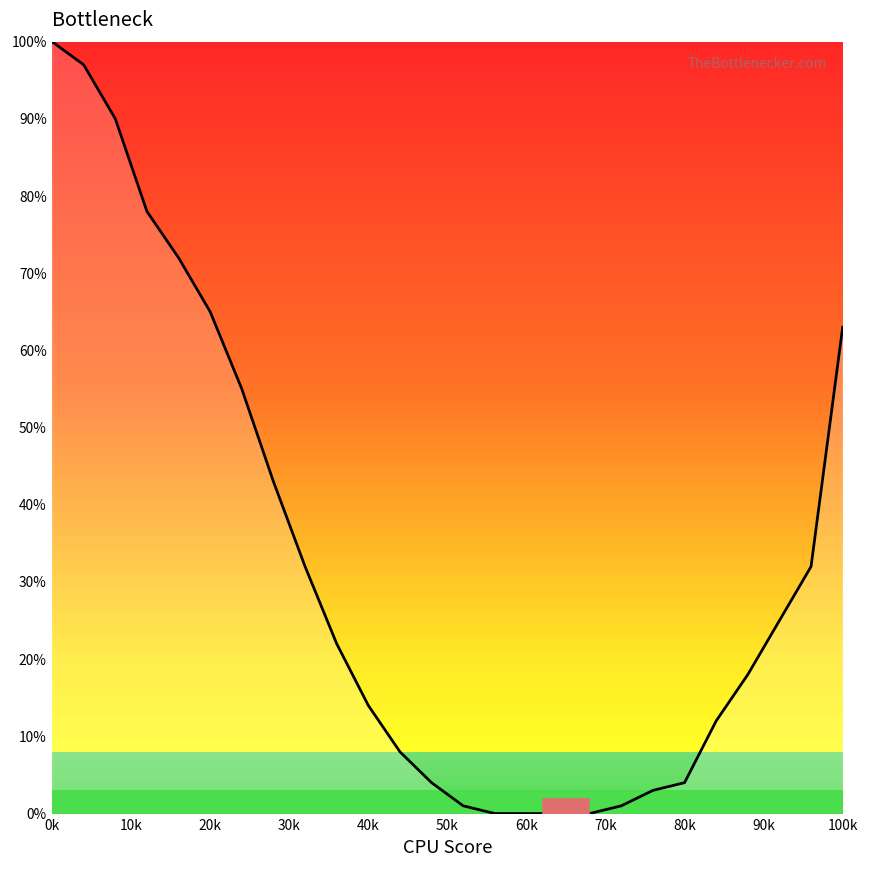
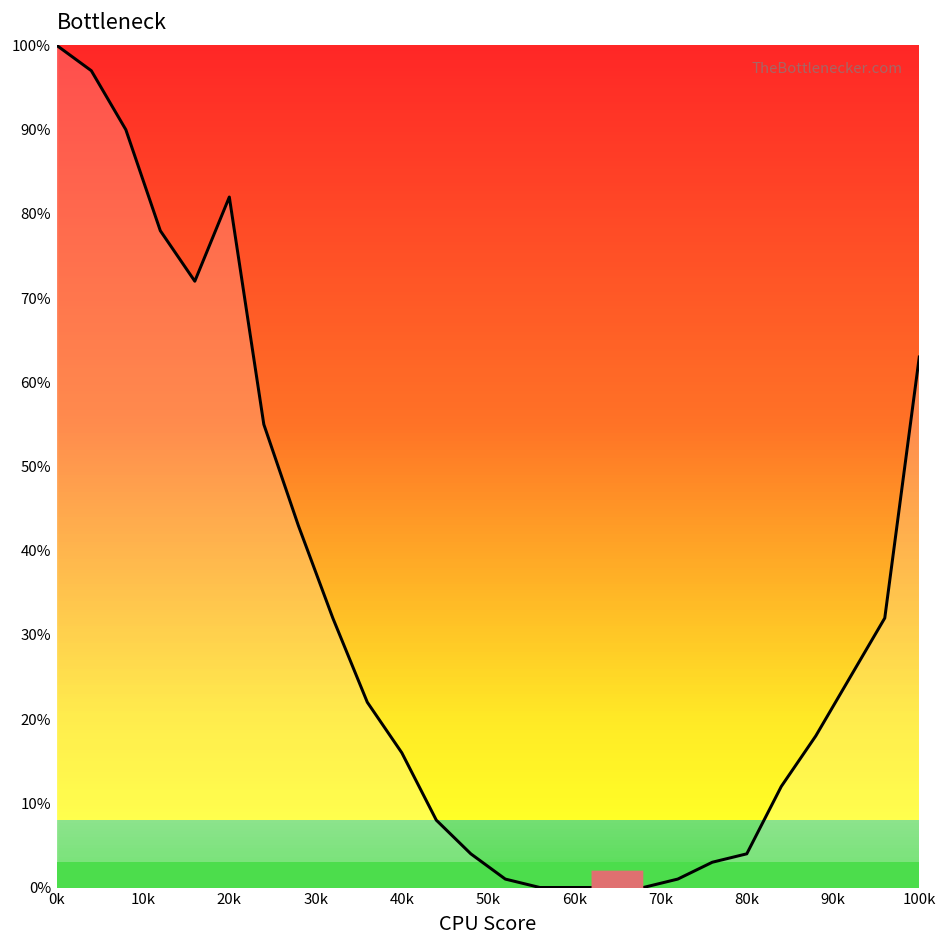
  {
    "0k": "100%",
-   "20k": "65%",
-   "40k": "14%",
+   "20k": "82%",
+   "40k": "16%",
    "80k": "4%",
    "100k": "63%"
  }
